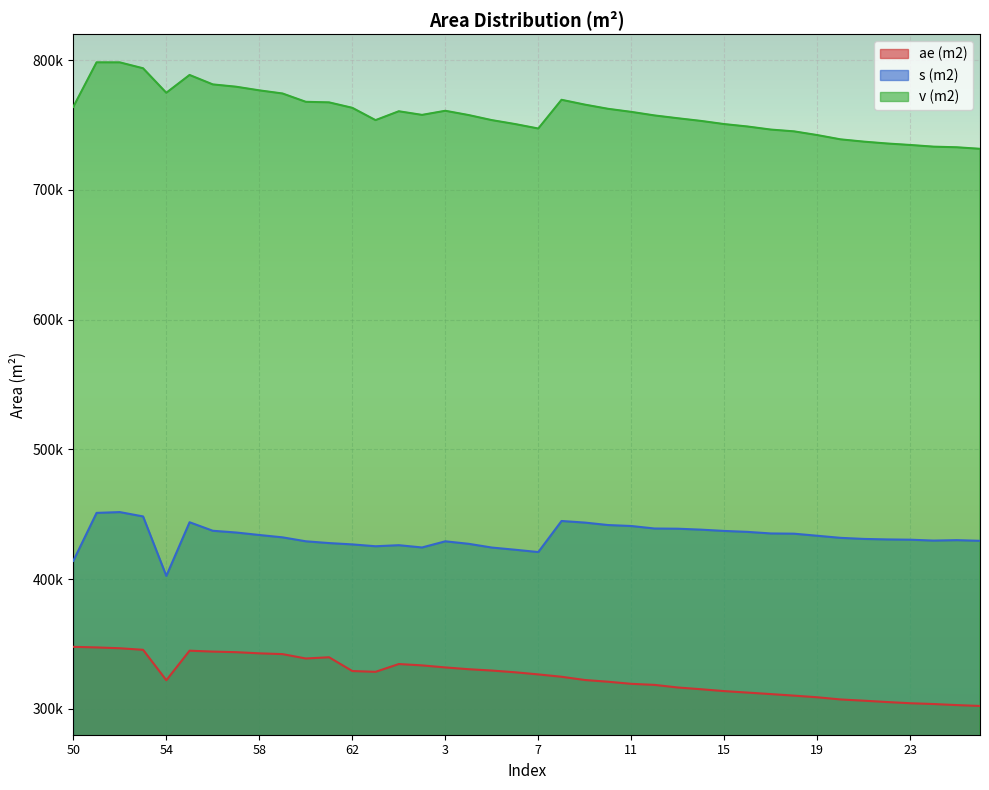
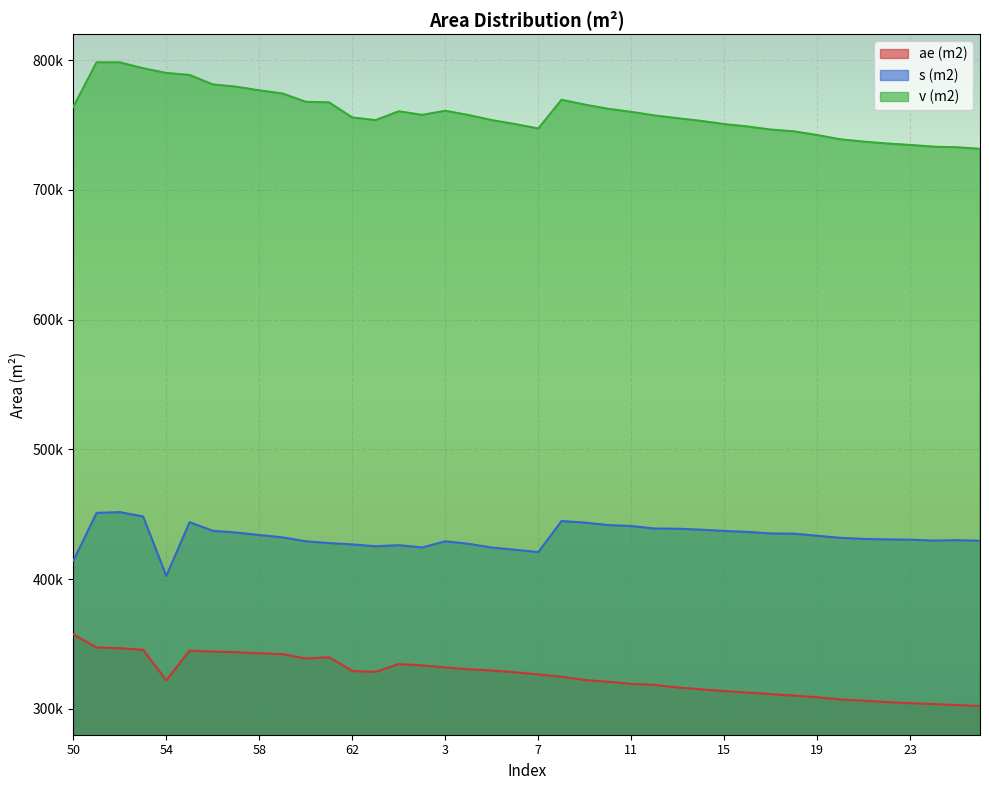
  {
    "ae (m2)": {
-     "50": 348000,
+     "50": 357000,
      "54": 322000,
      "58": 343000,
      "62": 329000
    },
    "s (m2)": {
      "50": 414000,
      "54": 402000,
      "58": 434000,
      "62": 427000
    },
    "v (m2)": {
      "50": 764000,
-     "54": 775000,
+     "54": 790000,
      "58": 777000,
-     "62": 763000
+     "62": 756000
    }
  }
